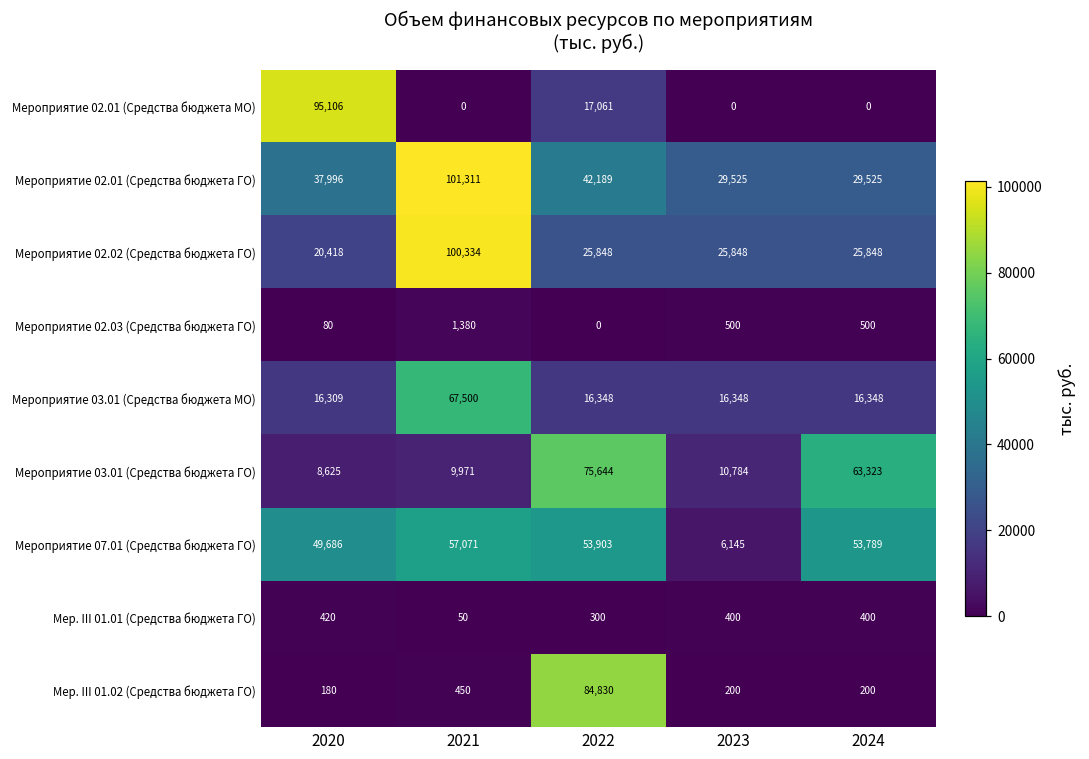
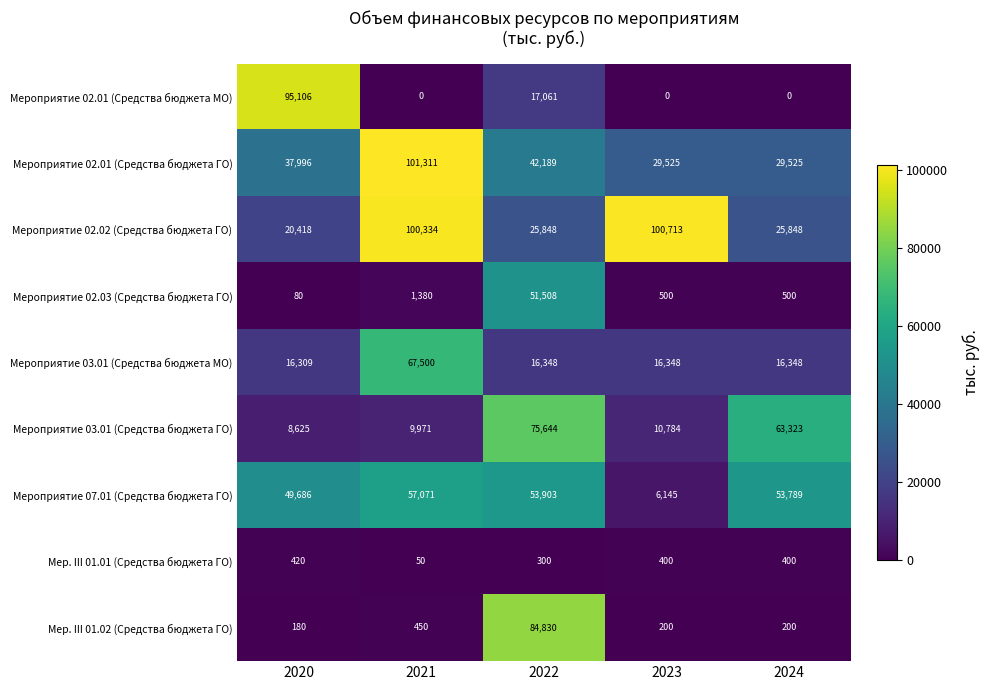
  {
    "Мероприятие 02.01 (Средства бюджета МО)": {
      "2020": "95,106",
      "2021": "0",
      "2022": "17,061",
      "2023": "0",
      "2024": "0"
    },
    "Мероприятие 02.01 (Средства бюджета ГО)": {
      "2020": "37,996",
      "2021": "101,311",
      "2022": "42,189",
      "2023": "29,525",
      "2024": "29,525"
    },
    "Мероприятие 02.02 (Средства бюджета ГО)": {
      "2020": "20,418",
      "2021": "100,334",
      "2022": "25,848",
-     "2023": "25,848",
+     "2023": "100,713",
      "2024": "25,848"
    },
    "Мероприятие 02.03 (Средства бюджета ГО)": {
      "2020": "80",
      "2021": "1,380",
-     "2022": "0",
+     "2022": "51,508",
      "2023": "500",
      "2024": "500"
    },
    "Мероприятие 03.01 (Средства бюджета МО)": {
      "2020": "16,309",
      "2021": "67,500",
      "2022": "16,348",
      "2023": "16,348",
      "2024": "16,348"
    },
    "Мероприятие 03.01 (Средства бюджета ГО)": {
      "2020": "8,625",
      "2021": "9,971",
      "2022": "75,644",
      "2023": "10,784",
      "2024": "63,323"
    },
    "Мероприятие 07.01 (Средства бюджета ГО)": {
      "2020": "49,686",
      "2021": "57,071",
      "2022": "53,903",
      "2023": "6,145",
      "2024": "53,789"
    },
    "Мер. III 01.01 (Средства бюджета ГО)": {
      "2020": "420",
      "2021": "50",
      "2022": "300",
      "2023": "400",
      "2024": "400"
    },
    "Мер. III 01.02 (Средства бюджета ГО)": {
      "2020": "180",
      "2021": "450",
      "2022": "84,830",
      "2023": "200",
      "2024": "200"
    }
  }
